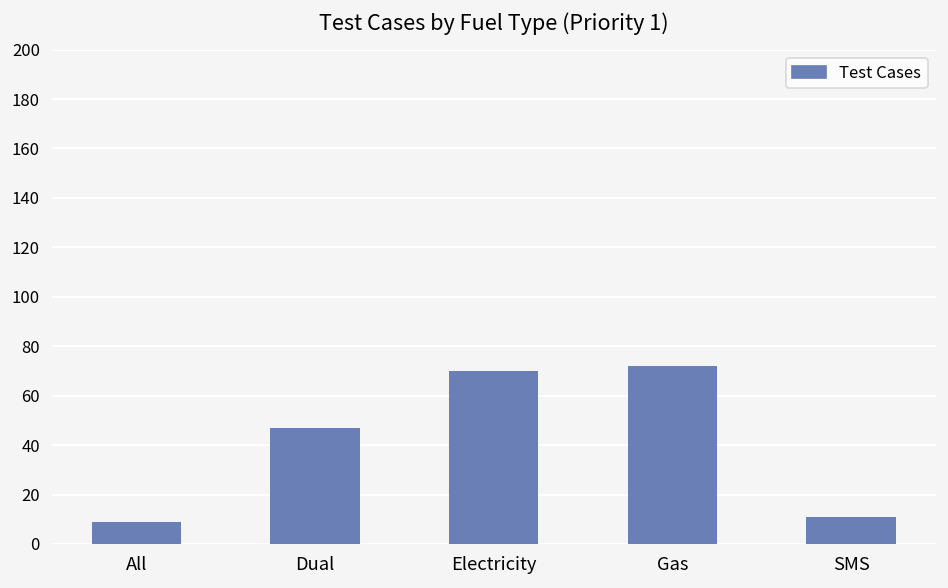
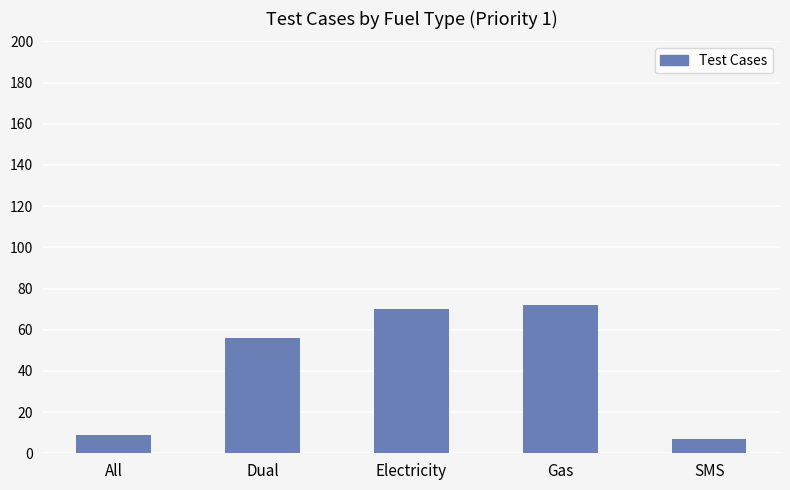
  {
    "All": 9,
-   "Dual": 47,
+   "Dual": 56,
    "Electricity": 70,
    "Gas": 72,
-   "SMS": 11
+   "SMS": 7
  }
